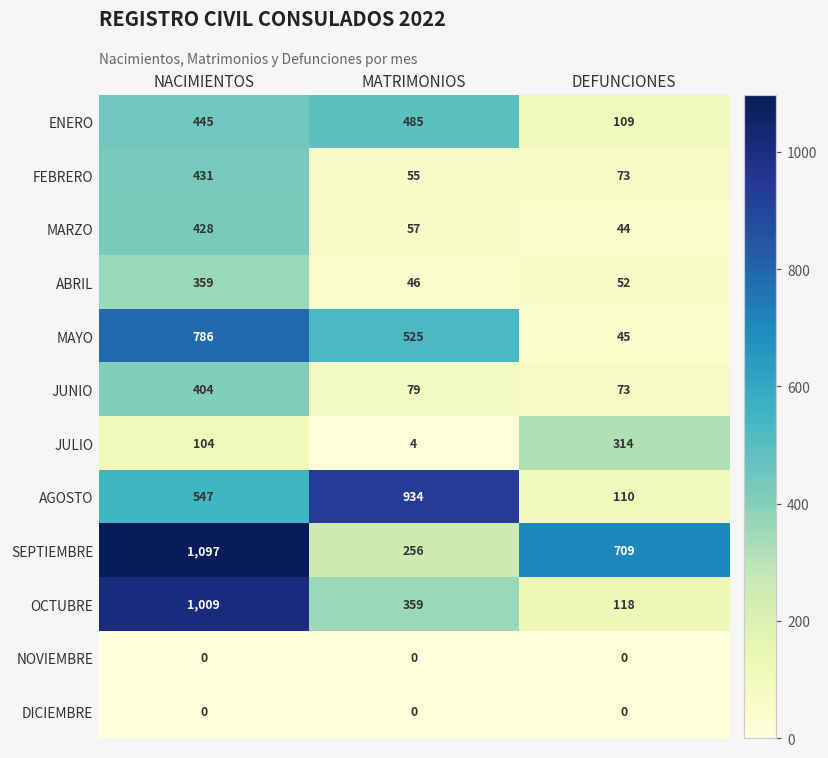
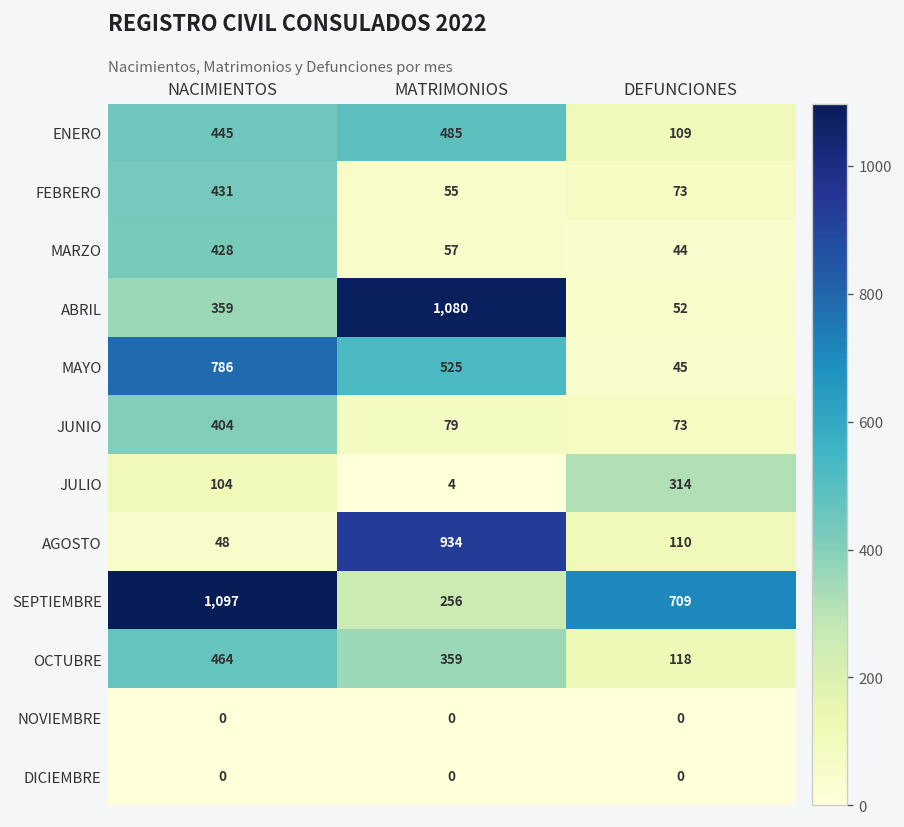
  {
    "ENERO": {
      "NACIMIENTOS": "445",
      "MATRIMONIOS": "485",
      "DEFUNCIONES": "109"
    },
    "FEBRERO": {
      "NACIMIENTOS": "431",
      "MATRIMONIOS": "55",
      "DEFUNCIONES": "73"
    },
    "MARZO": {
      "NACIMIENTOS": "428",
      "MATRIMONIOS": "57",
      "DEFUNCIONES": "44"
    },
    "ABRIL": {
      "NACIMIENTOS": "359",
-     "MATRIMONIOS": "46",
+     "MATRIMONIOS": "1,080",
      "DEFUNCIONES": "52"
    },
    "MAYO": {
      "NACIMIENTOS": "786",
      "MATRIMONIOS": "525",
      "DEFUNCIONES": "45"
    },
    "JUNIO": {
      "NACIMIENTOS": "404",
      "MATRIMONIOS": "79",
      "DEFUNCIONES": "73"
    },
    "JULIO": {
      "NACIMIENTOS": "104",
      "MATRIMONIOS": "4",
      "DEFUNCIONES": "314"
    },
    "AGOSTO": {
-     "NACIMIENTOS": "547",
+     "NACIMIENTOS": "48",
      "MATRIMONIOS": "934",
      "DEFUNCIONES": "110"
    },
    "SEPTIEMBRE": {
      "NACIMIENTOS": "1,097",
      "MATRIMONIOS": "256",
      "DEFUNCIONES": "709"
    },
    "OCTUBRE": {
-     "NACIMIENTOS": "1,009",
+     "NACIMIENTOS": "464",
      "MATRIMONIOS": "359",
      "DEFUNCIONES": "118"
    },
    "NOVIEMBRE": {
      "NACIMIENTOS": "0",
      "MATRIMONIOS": "0",
      "DEFUNCIONES": "0"
    },
    "DICIEMBRE": {
      "NACIMIENTOS": "0",
      "MATRIMONIOS": "0",
      "DEFUNCIONES": "0"
    }
  }
